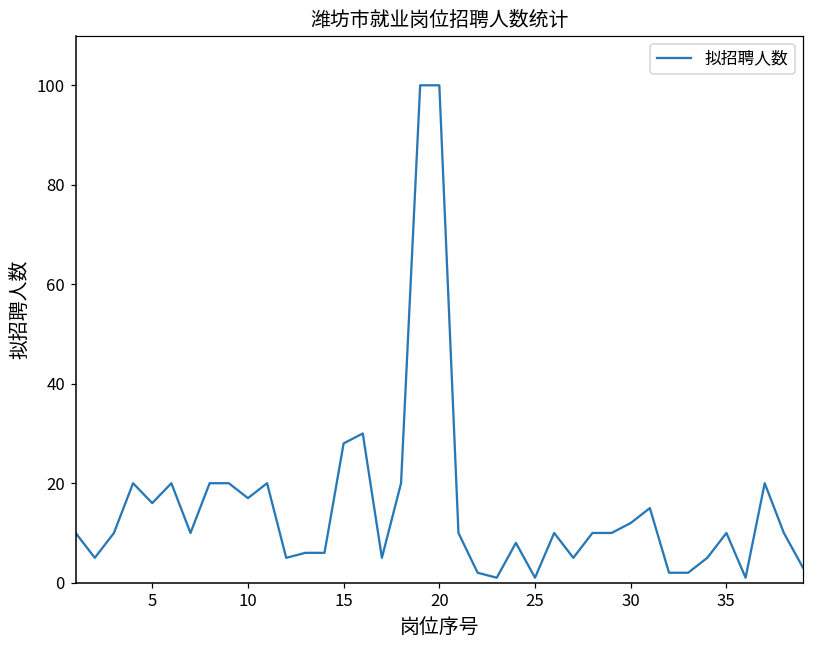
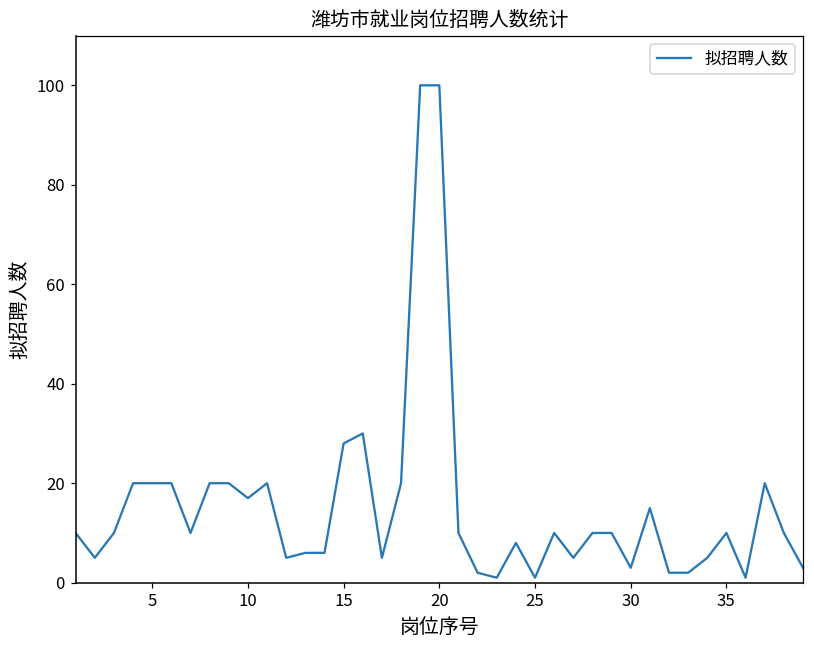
  {
-   "5": 16,
+   "5": 20,
    "10": 17,
    "15": 28,
    "20": 100,
    "25": 1,
-   "30": 12,
+   "30": 3,
    "35": 10
  }
